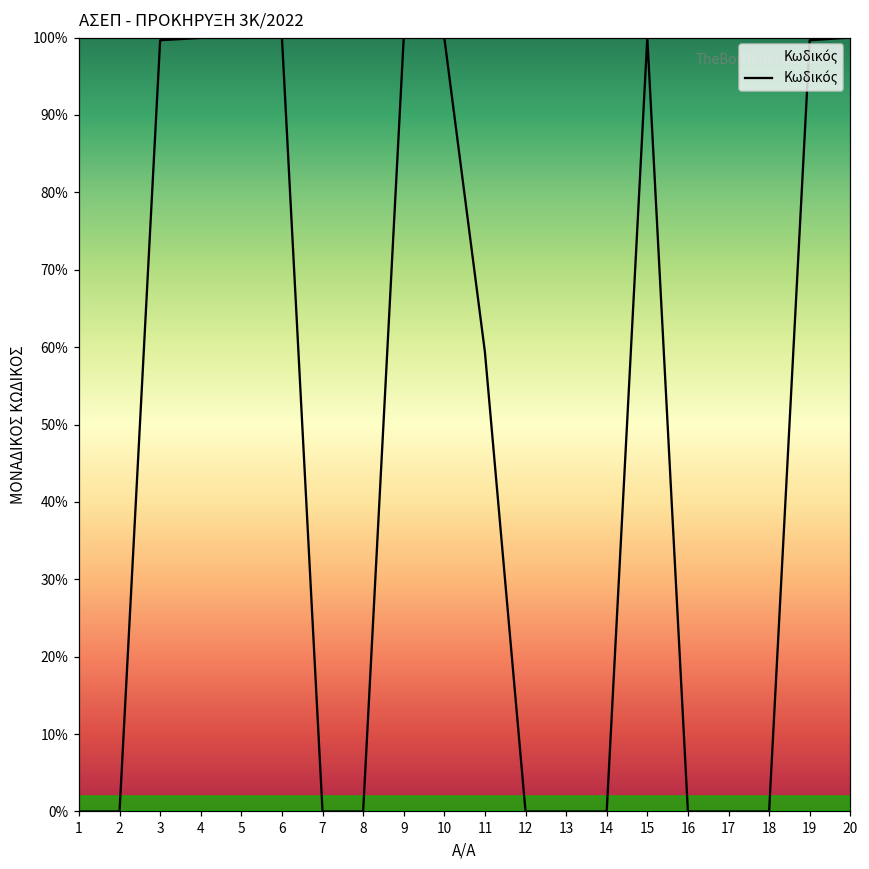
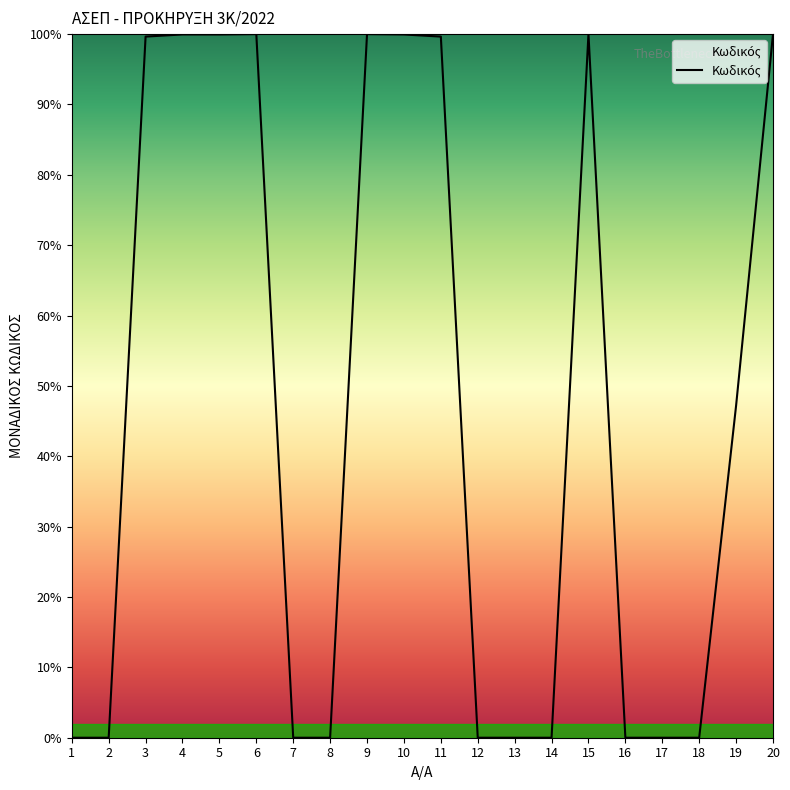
  {
    "3": "100%",
    "4": "100%",
    "5": "100%",
    "6": "100%",
    "9": "100%",
    "10": "100%",
-   "11": "59%",
+   "11": "100%",
    "15": "100%",
-   "19": "100%",
+   "19": "47%",
    "20": "100%"
  }
